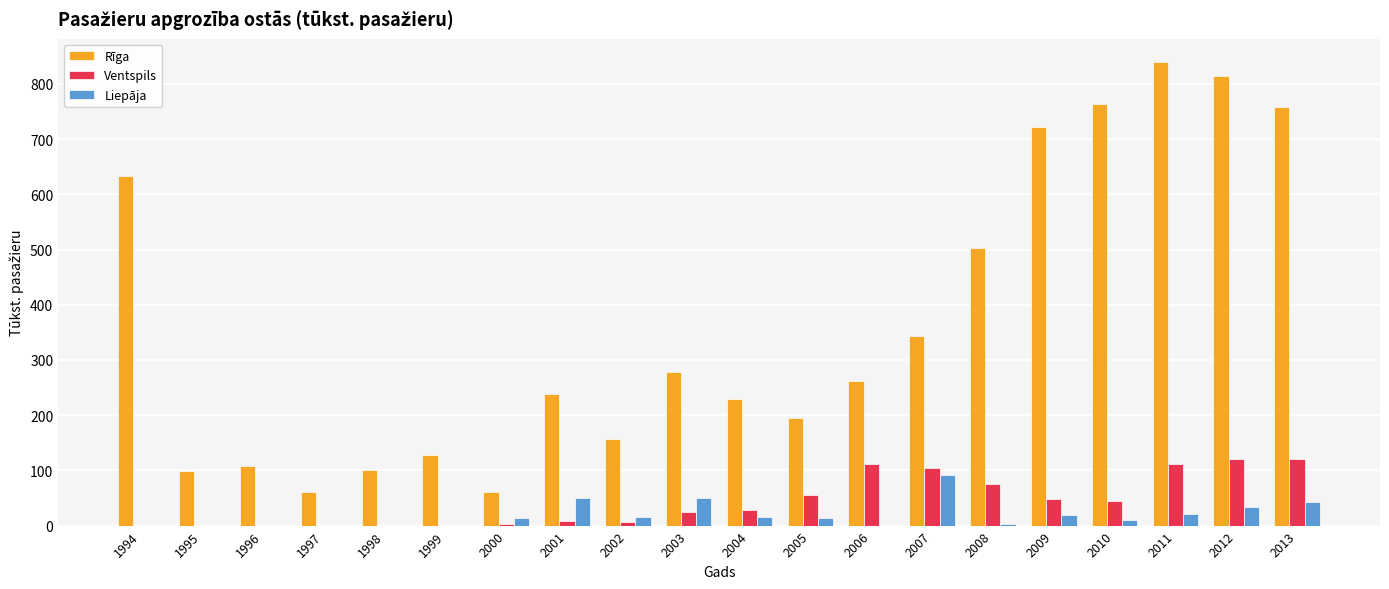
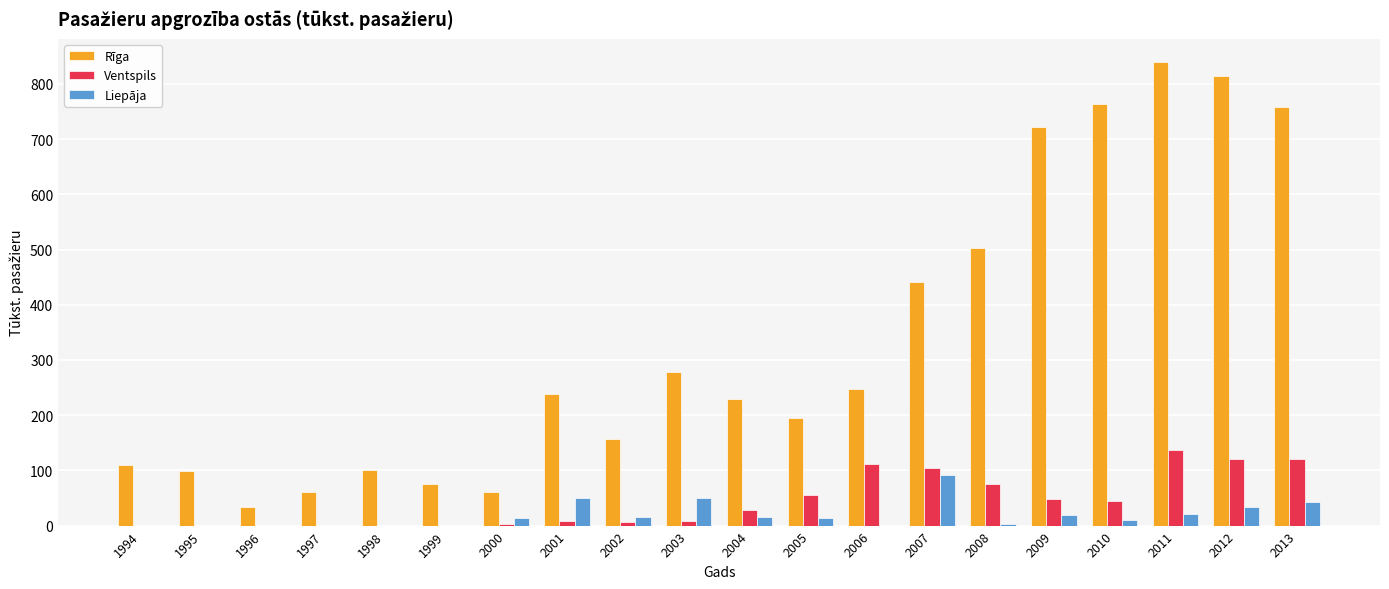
  {
    "Rīga": {
-     "1994": 630,
+     "1994": 110,
      "1995": 100,
-     "1996": 110,
+     "1996": 30,
      "1997": 60,
      "1998": 100,
-     "1999": 130,
+     "1999": 80,
      "2000": 60,
      "2001": 240,
      "2002": 160,
      "2003": 280,
      "2004": 230,
      "2005": 200,
-     "2006": 260,
-     "2007": 340,
+     "2006": 250,
+     "2007": 440,
      "2008": 500,
      "2009": 720,
      "2010": 760,
      "2011": 840,
      "2012": 820,
      "2013": 760
    },
    "Ventspils": {
      "1994": 0,
      "1995": 0,
      "1996": 0,
      "1997": 0,
      "1998": 0,
      "1999": 0,
      "2001": 10,
      "2002": 10,
-     "2003": 30,
+     "2003": 10,
      "2004": 30,
      "2005": 60,
      "2006": 110,
      "2007": 100,
      "2008": 80,
      "2009": 50,
      "2010": 40,
-     "2011": 110,
+     "2011": 140,
      "2012": 120,
      "2013": 120
    },
    "Liepāja": {
      "1994": 0,
      "1995": 0,
      "1996": 0,
      "1997": 0,
      "1998": 0,
      "1999": 0,
      "2000": 10,
      "2001": 50,
      "2002": 10,
      "2003": 50,
      "2004": 20,
      "2005": 10,
      "2007": 90,
      "2009": 20,
      "2010": 10,
      "2011": 20,
      "2012": 30,
      "2013": 40
    }
  }
